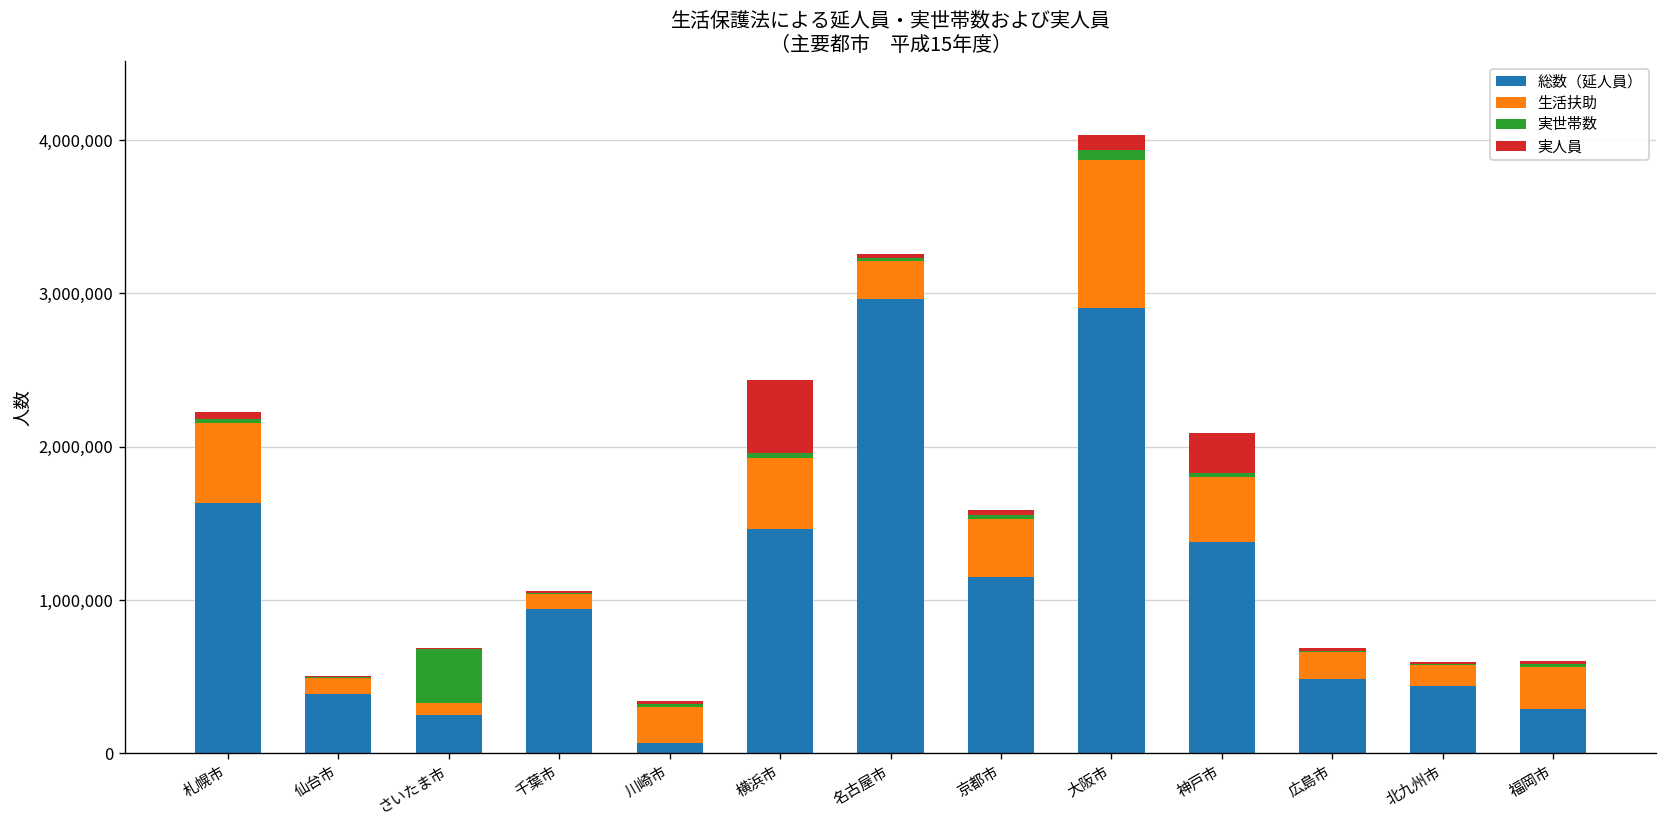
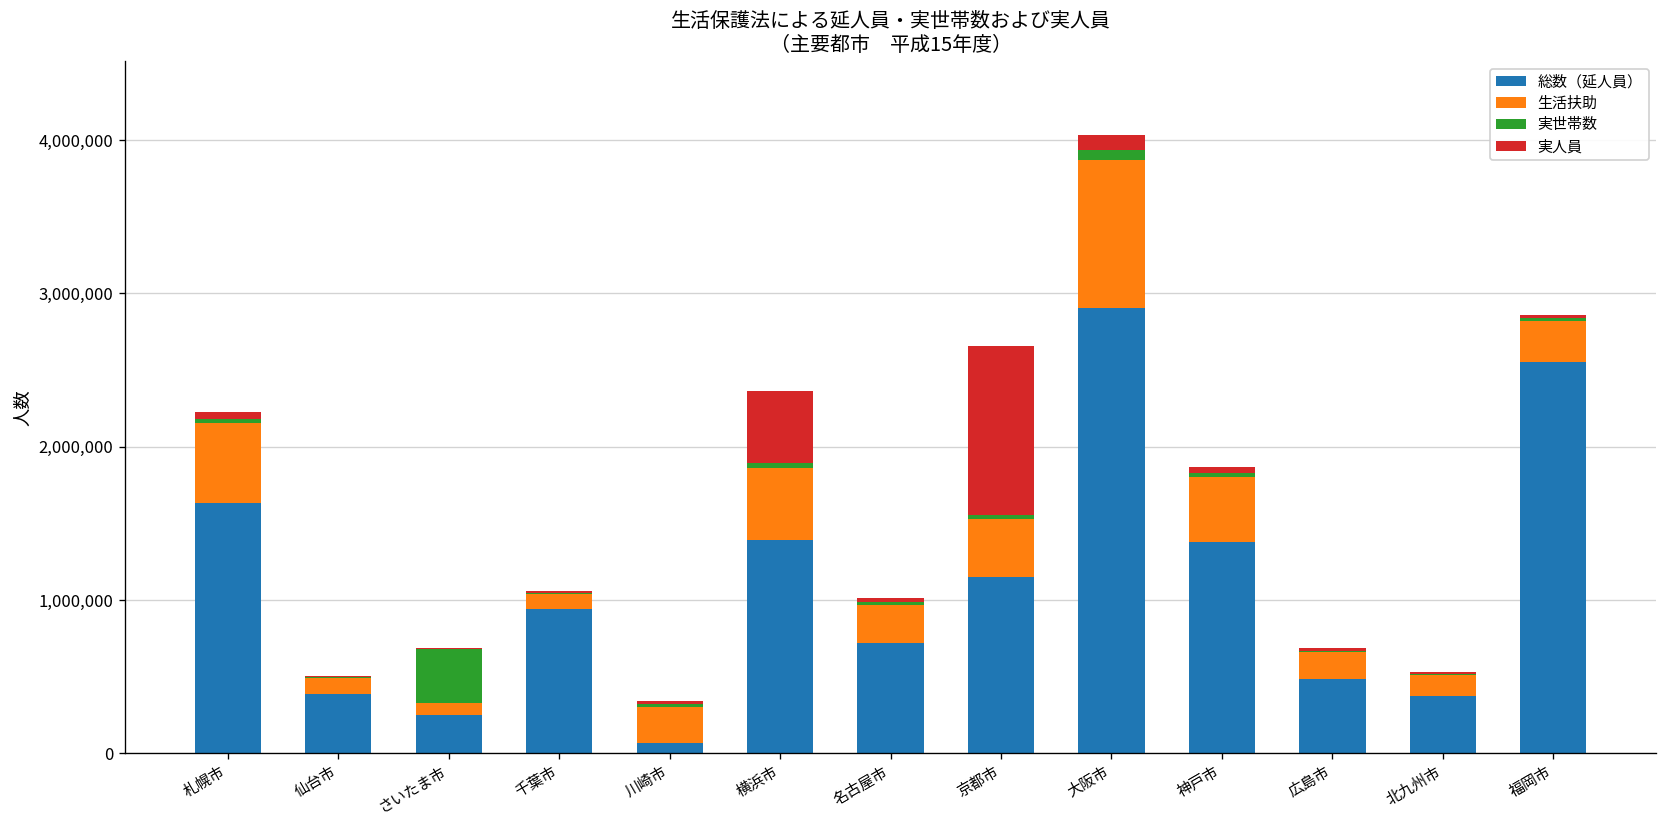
  {
    "総数（延人員）": {
      "札幌市": "1,630,000",
      "仙台市": "390,000",
      "さいたま市": "250,000",
      "千葉市": "940,000",
      "川崎市": "60,000",
-     "横浜市": "1,460,000",
-     "名古屋市": "2,970,000",
+     "横浜市": "1,390,000",
+     "名古屋市": "720,000",
      "京都市": "1,150,000",
      "大阪市": "2,900,000",
      "神戸市": "1,380,000",
      "広島市": "490,000",
-     "北九州市": "440,000",
-     "福岡市": "290,000"
+     "北九州市": "370,000",
+     "福岡市": "2,550,000"
    },
    "生活扶助": {
      "札幌市": "520,000",
      "仙台市": "100,000",
      "さいたま市": "80,000",
      "千葉市": "100,000",
      "川崎市": "240,000",
      "横浜市": "470,000",
      "名古屋市": "250,000",
      "京都市": "380,000",
      "大阪市": "970,000",
      "神戸市": "420,000",
      "広島市": "170,000",
      "北九州市": "140,000",
      "福岡市": "270,000"
    },
    "実世帯数": {
      "札幌市": "30,000",
      "さいたま市": "350,000",
      "横浜市": "30,000",
      "京都市": "20,000",
      "大阪市": "70,000",
      "神戸市": "20,000"
    },
    "実人員": {
      "札幌市": "50,000",
      "川崎市": "20,000",
      "横浜市": "470,000",
      "名古屋市": "20,000",
-     "京都市": "40,000",
+     "京都市": "1,100,000",
      "大阪市": "90,000",
-     "神戸市": "260,000",
+     "神戸市": "40,000",
      "福岡市": "20,000"
    }
  }
